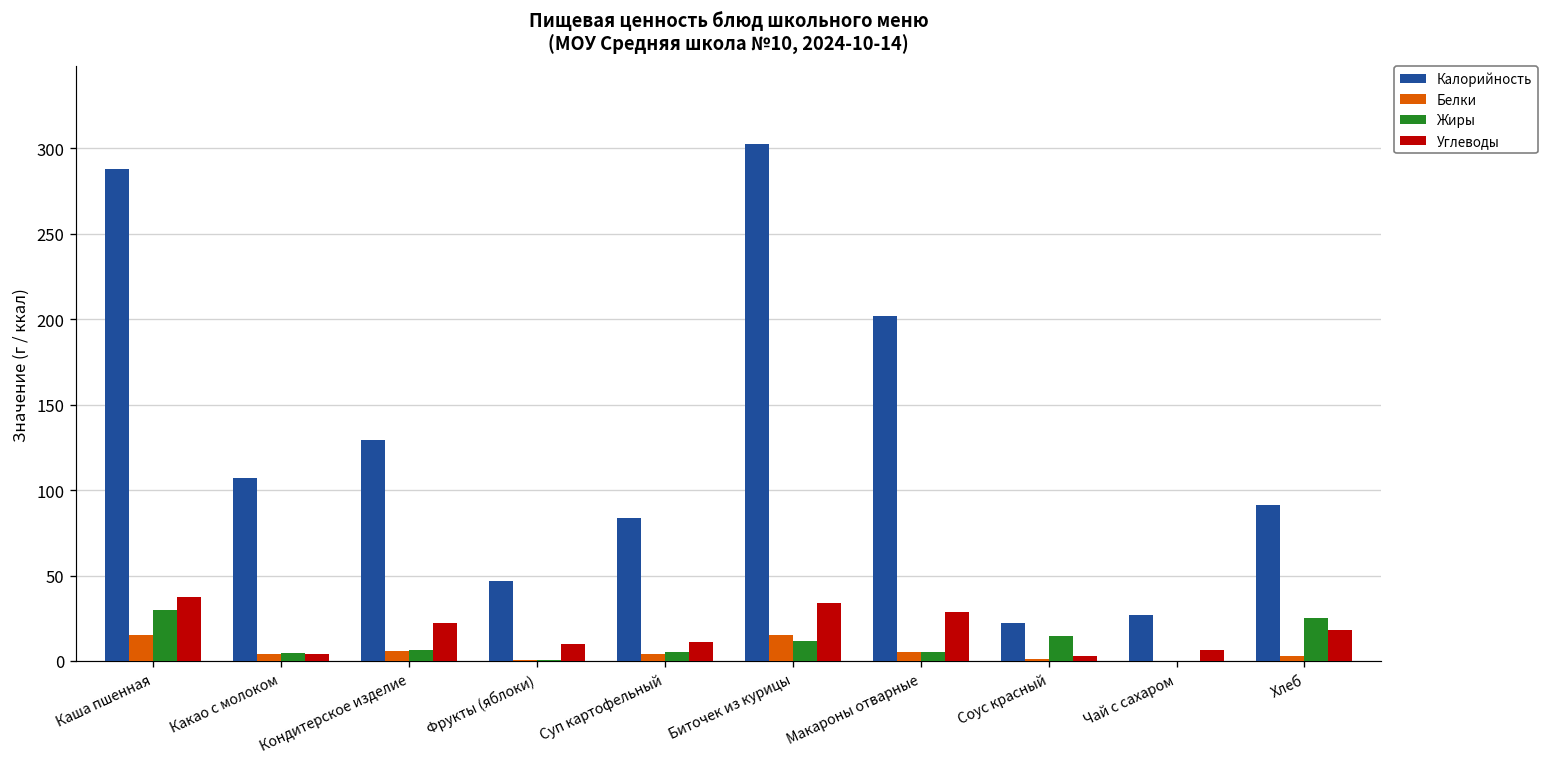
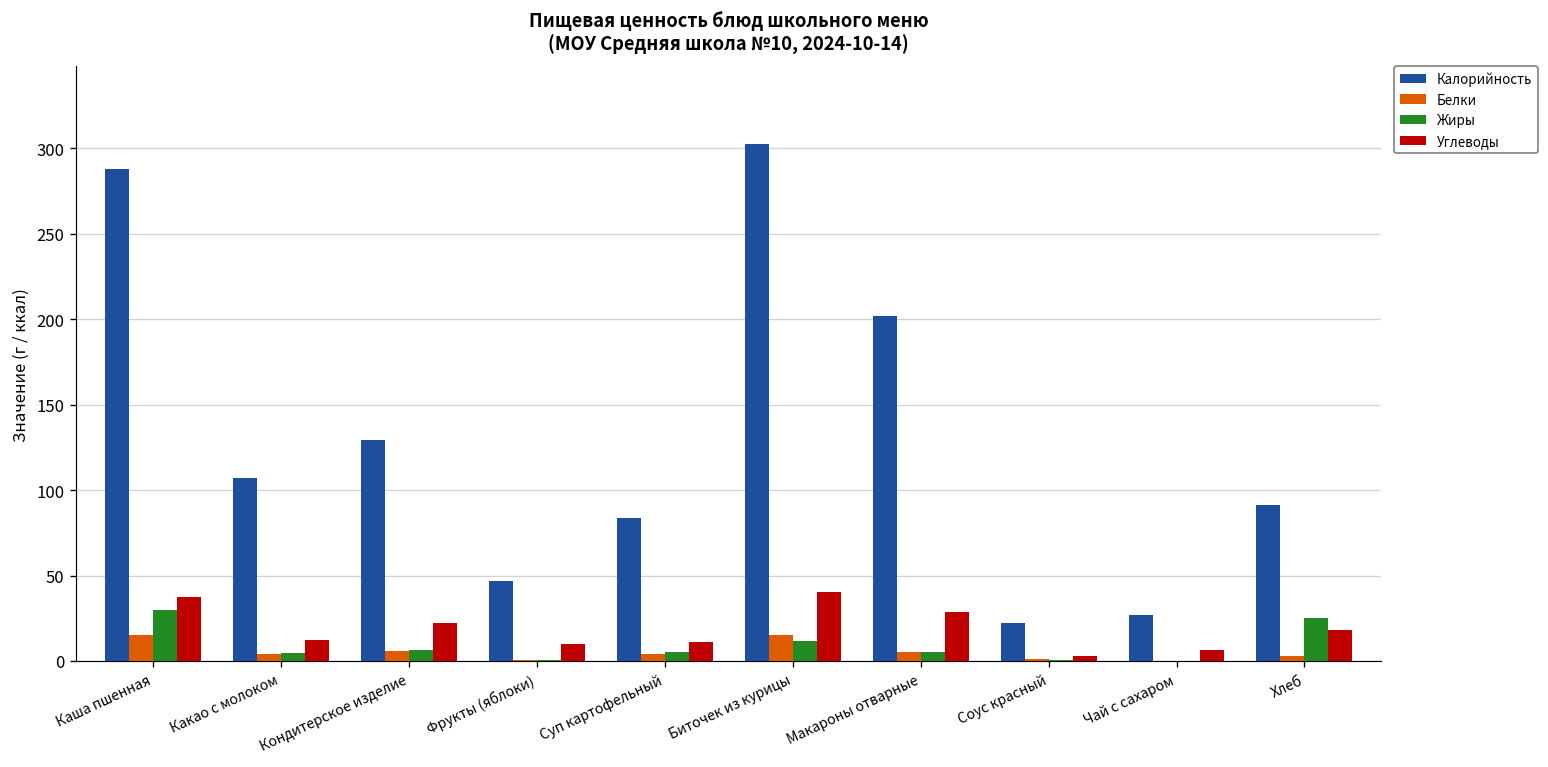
  {
    "Калорийность": {
      "Каша пшенная": 288,
      "Какао с молоком": 107,
      "Кондитерское изделие": 129,
      "Фрукты (яблоки)": 47,
      "Суп картофельный": 84,
      "Биточек из курицы": 303,
      "Макароны отварные": 202,
      "Соус красный": 22,
      "Чай с сахаром": 27,
      "Хлеб": 91
    },
    "Белки": {
      "Каша пшенная": 15,
      "Какао с молоком": 4,
      "Кондитерское изделие": 6,
      "Суп картофельный": 4,
      "Биточек из курицы": 15,
      "Макароны отварные": 5,
      "Хлеб": 3
    },
    "Жиры": {
      "Каша пшенная": 30,
      "Какао с молоком": 4,
      "Кондитерское изделие": 7,
      "Суп картофельный": 5,
      "Биточек из курицы": 12,
      "Макароны отварные": 6,
-     "Соус красный": 15,
+     "Соус красный": 1,
      "Чай с сахаром": 0,
      "Хлеб": 25
    },
    "Углеводы": {
      "Каша пшенная": 38,
-     "Какао с молоком": 4,
+     "Какао с молоком": 13,
      "Кондитерское изделие": 23,
      "Фрукты (яблоки)": 10,
      "Суп картофельный": 11,
-     "Биточек из курицы": 34,
+     "Биточек из курицы": 40,
      "Макароны отварные": 29,
      "Соус красный": 3,
      "Чай с сахаром": 7,
      "Хлеб": 18
    }
  }
